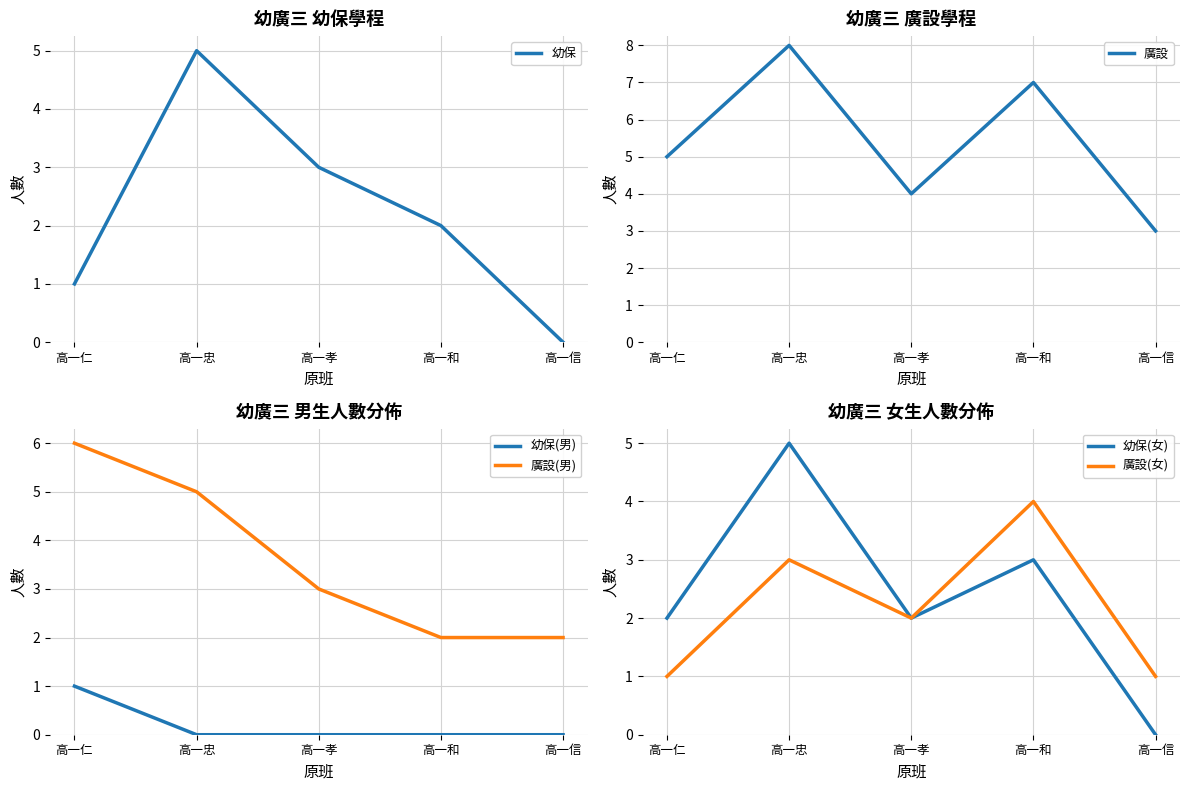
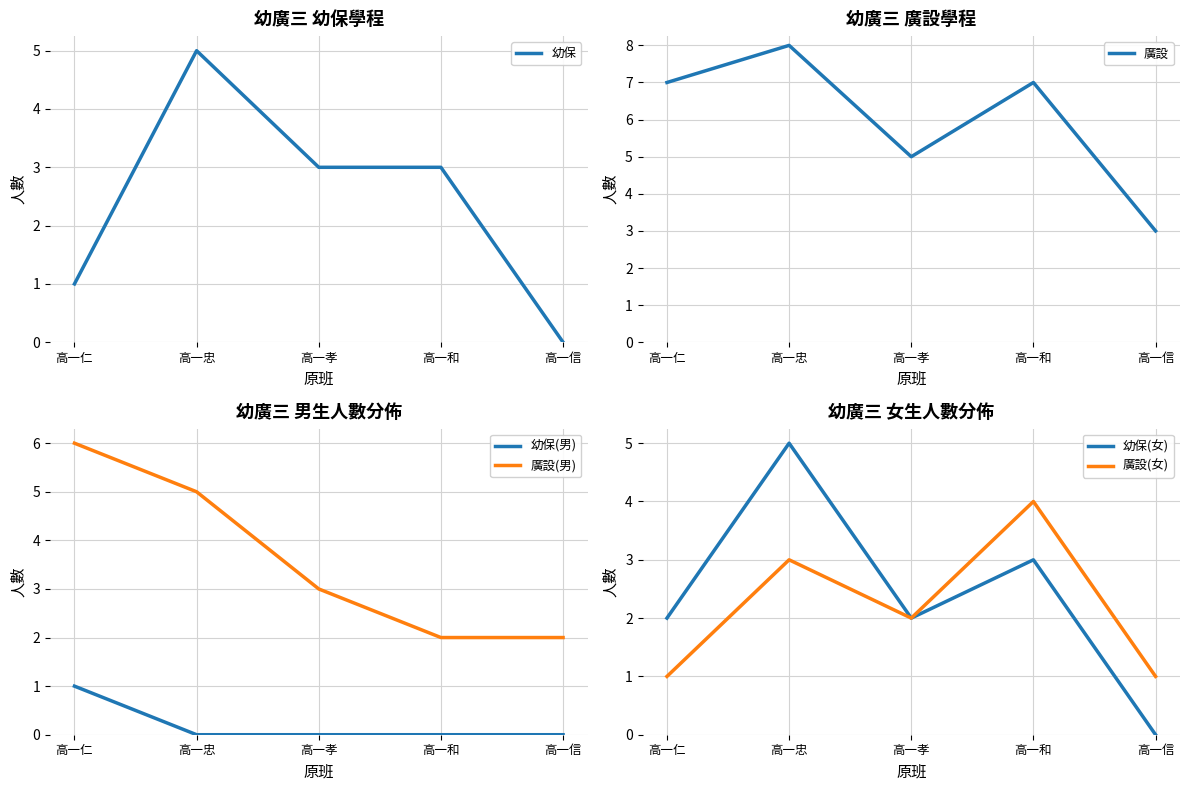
  {
    "幼廣三 幼保學程": {
      "高一仁": 1,
      "高一忠": 5,
      "高一孝": 3,
-     "高一和": 2,
+     "高一和": 3,
      "高一信": 0
    },
    "幼廣三 廣設學程": {
-     "高一仁": 5,
+     "高一仁": 7,
      "高一忠": 8,
-     "高一孝": 4,
+     "高一孝": 5,
      "高一和": 7,
      "高一信": 3
    },
    "幼廣三 男生人數分佈": {
      "幼保(男)": {
        "高一仁": 1.0,
        "高一忠": 0.0,
        "高一孝": 0.0,
        "高一和": 0.0,
        "高一信": 0.0
      },
      "廣設(男)": {
        "高一仁": 6.0,
        "高一忠": 5.0,
        "高一孝": 3.0,
        "高一和": 2.0,
        "高一信": 2.0
      }
    },
    "幼廣三 女生人數分佈": {
      "幼保(女)": {
        "高一仁": 2.0,
        "高一忠": 5.0,
        "高一和": 3.0,
        "高一信": 0.0
      },
      "廣設(女)": {
        "高一仁": 1.0,
        "高一忠": 3.0,
        "高一和": 4.0,
        "高一信": 1.0
      }
    }
  }
